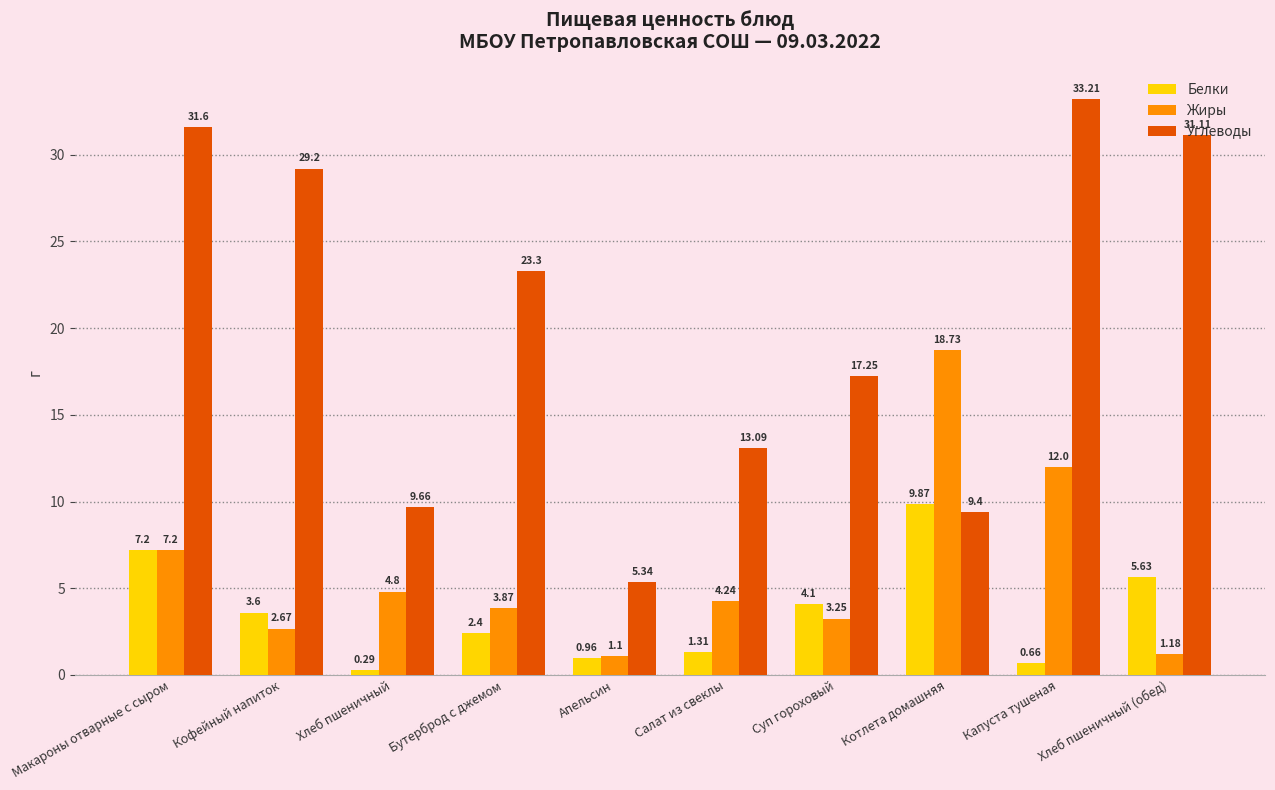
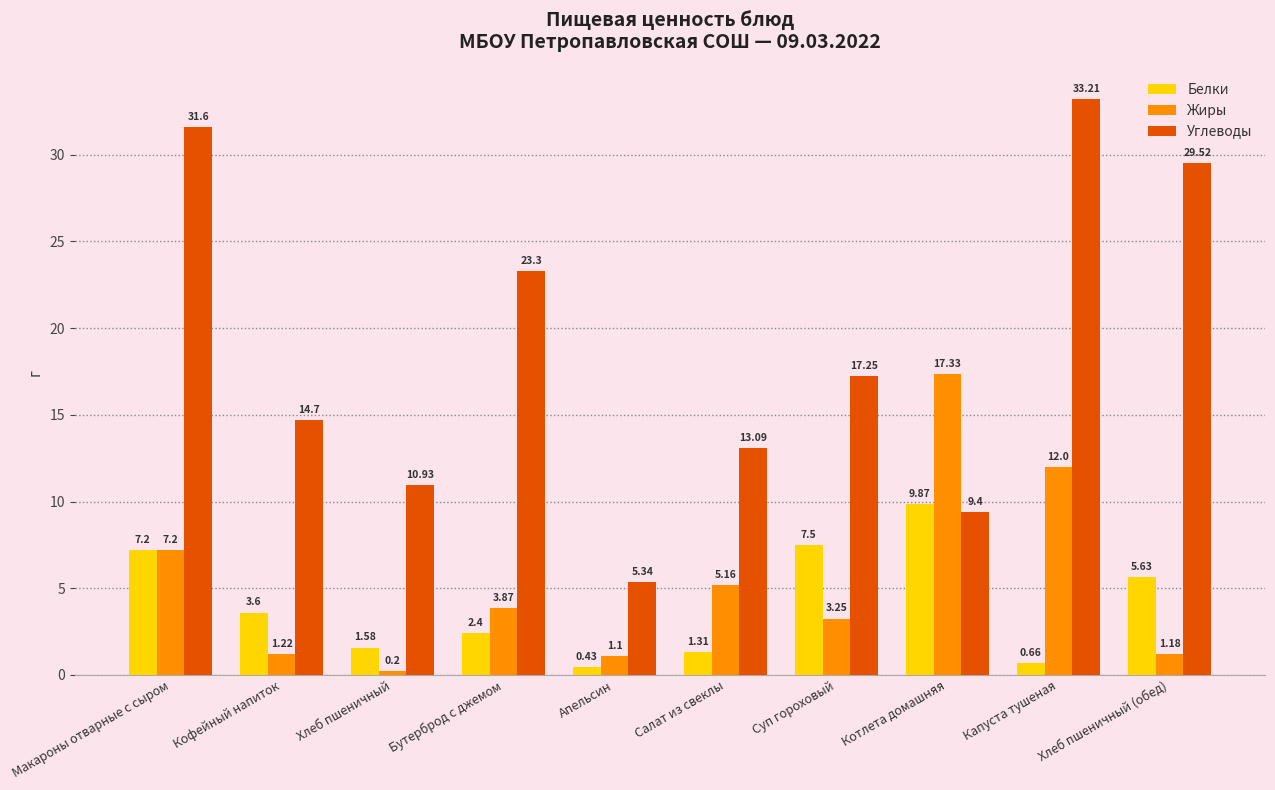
  {
    "Белки": {
      "Макароны отварные с сыром": 7.2,
      "Кофейный напиток": 3.6,
-     "Хлеб пшеничный": 0.29,
+     "Хлеб пшеничный": 1.58,
      "Бутерброд с джемом": 2.4,
-     "Апельсин": 0.96,
+     "Апельсин": 0.43,
      "Салат из свеклы": 1.31,
-     "Суп гороховый": 4.1,
+     "Суп гороховый": 7.5,
      "Котлета домашняя": 9.87,
      "Капуста тушеная": 0.66,
      "Хлеб пшеничный (обед)": 5.63
    },
    "Жиры": {
      "Макароны отварные с сыром": 7.2,
-     "Кофейный напиток": 2.67,
-     "Хлеб пшеничный": 4.8,
+     "Кофейный напиток": 1.22,
+     "Хлеб пшеничный": 0.2,
      "Бутерброд с джемом": 3.87,
      "Апельсин": 1.1,
-     "Салат из свеклы": 4.24,
+     "Салат из свеклы": 5.16,
      "Суп гороховый": 3.25,
-     "Котлета домашняя": 18.73,
+     "Котлета домашняя": 17.33,
      "Капуста тушеная": 12.0,
      "Хлеб пшеничный (обед)": 1.18
    },
    "Углеводы": {
      "Макароны отварные с сыром": 31.6,
-     "Кофейный напиток": 29.2,
-     "Хлеб пшеничный": 9.66,
+     "Кофейный напиток": 14.7,
+     "Хлеб пшеничный": 10.93,
      "Бутерброд с джемом": 23.3,
      "Апельсин": 5.34,
      "Салат из свеклы": 13.09,
      "Суп гороховый": 17.25,
      "Котлета домашняя": 9.4,
      "Капуста тушеная": 33.21,
-     "Хлеб пшеничный (обед)": 31.11
+     "Хлеб пшеничный (обед)": 29.52
    }
  }
